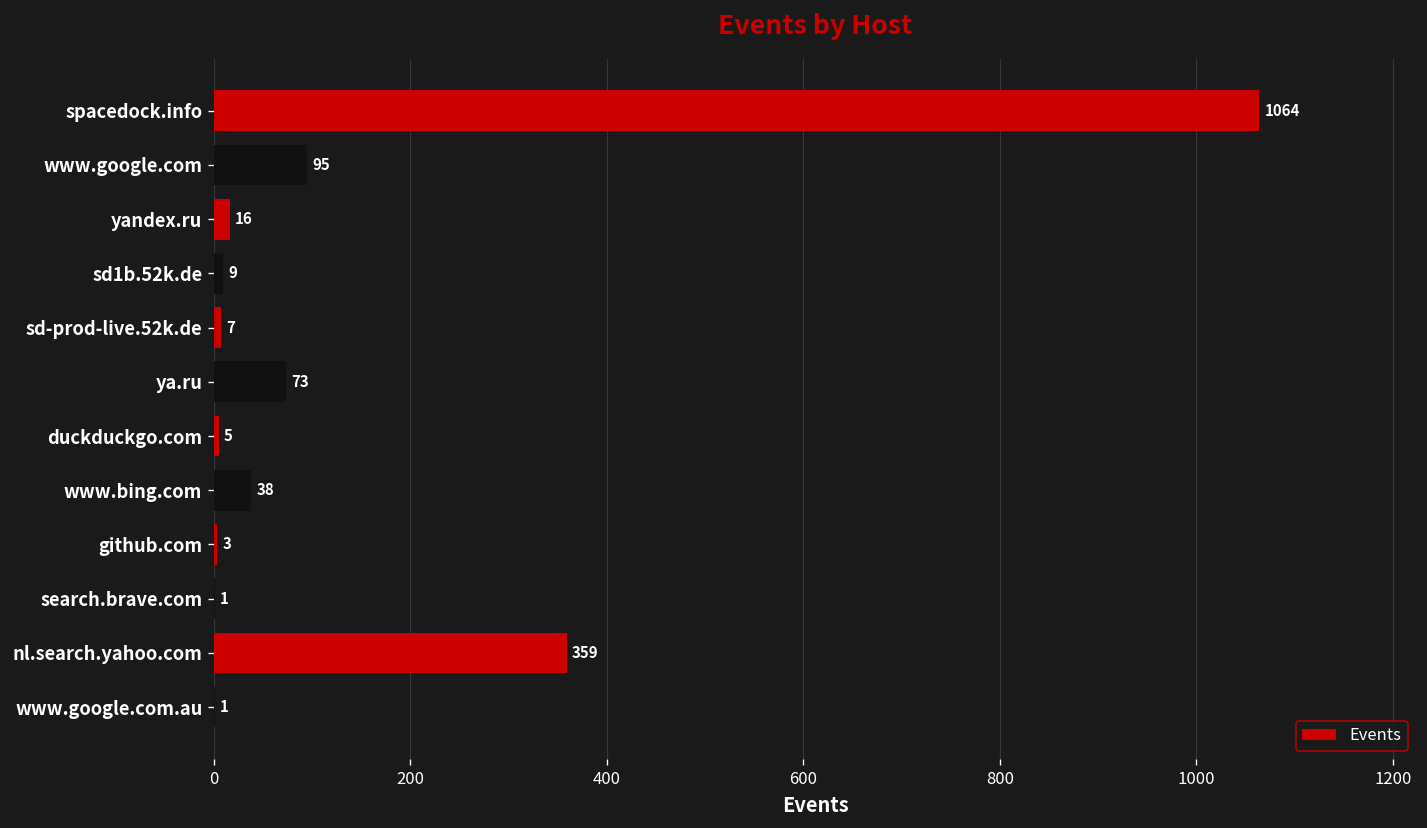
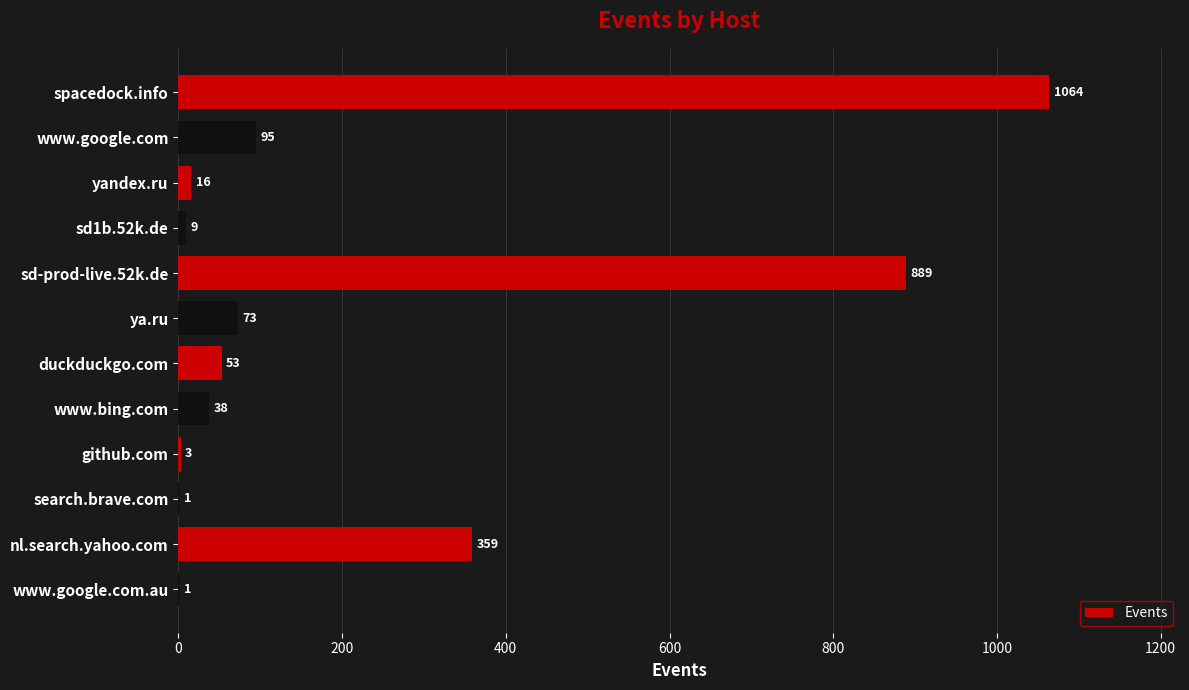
  {
    "spacedock.info": 1064,
    "www.google.com": 95,
    "yandex.ru": 16,
    "sd1b.52k.de": 9,
-   "sd-prod-live.52k.de": 7,
+   "sd-prod-live.52k.de": 889,
    "ya.ru": 73,
-   "duckduckgo.com": 5,
+   "duckduckgo.com": 53,
    "www.bing.com": 38,
    "github.com": 3,
    "search.brave.com": 1,
    "nl.search.yahoo.com": 359,
    "www.google.com.au": 1
  }
